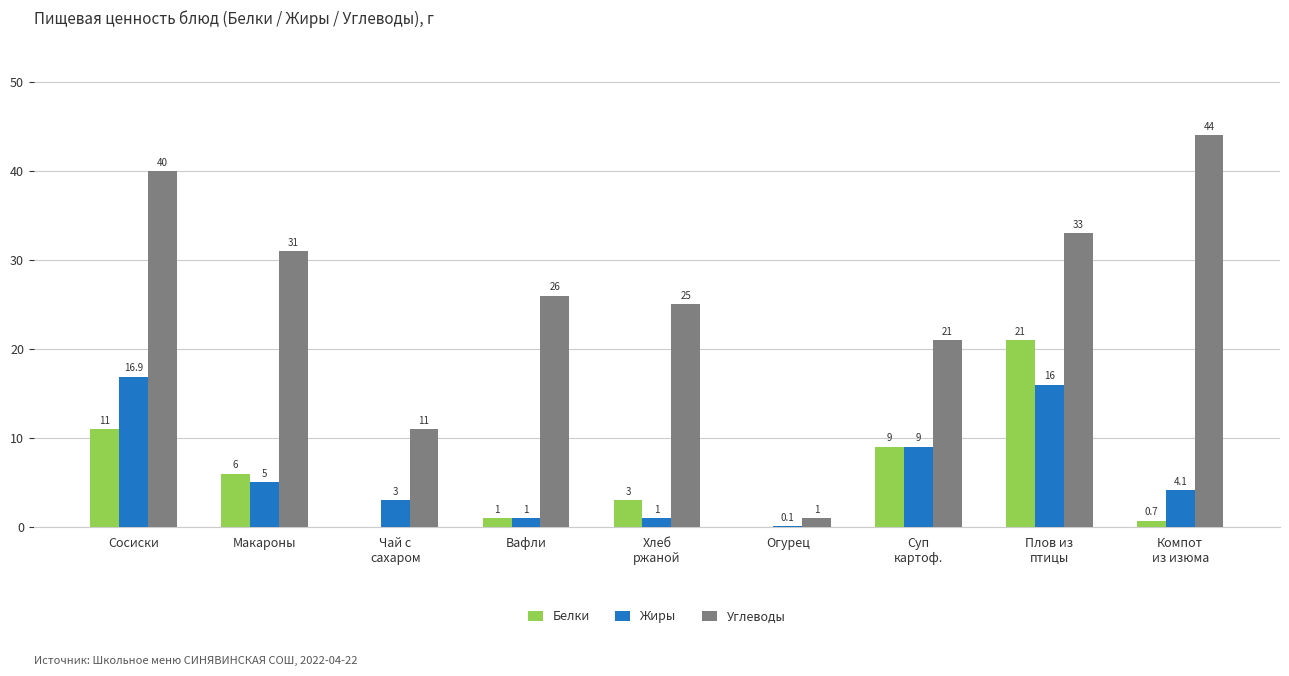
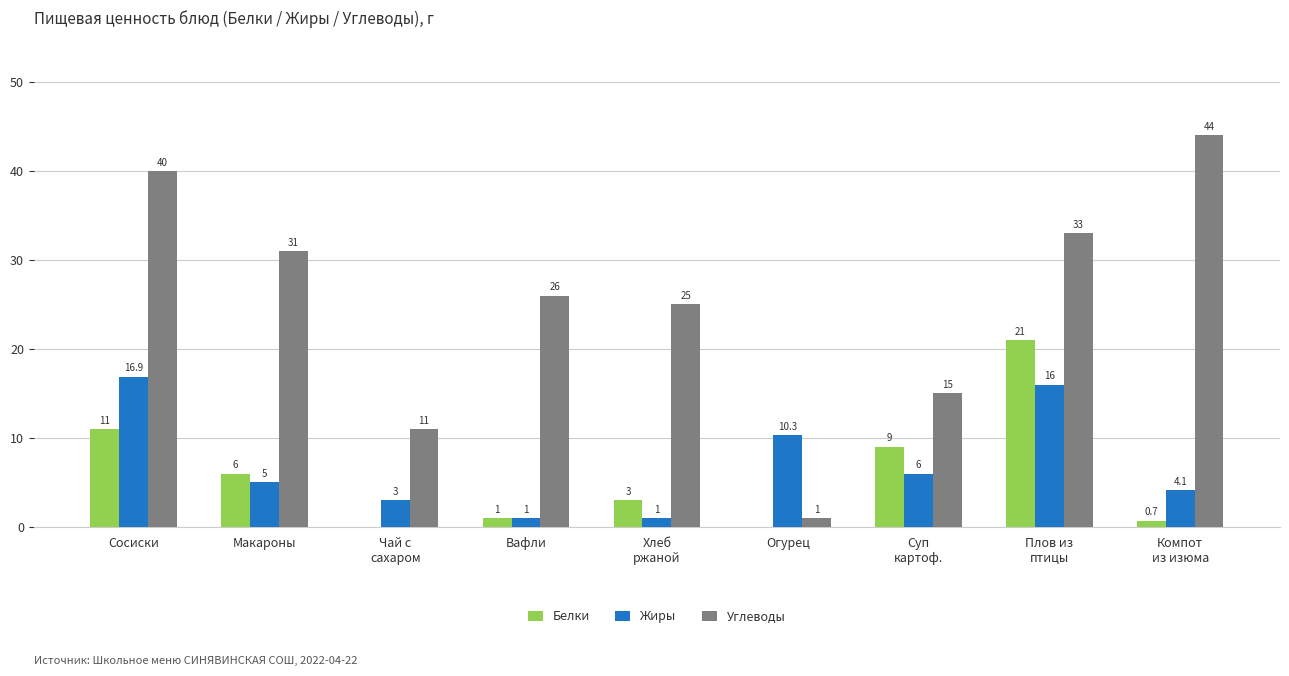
  {
    "Белки": {
      "Сосиски": 11,
      "Макароны": 6,
      "Вафли": 1,
      "Хлеб ржаной": 3,
      "Суп картоф.": 9,
      "Плов из птицы": 21,
      "Компот из изюма": 0.7
    },
    "Жиры": {
      "Сосиски": 16.9,
      "Макароны": 5,
      "Чай с сахаром": 3,
      "Вафли": 1,
      "Хлеб ржаной": 1,
-     "Огурец": 0.1,
-     "Суп картоф.": 9,
+     "Огурец": 10.3,
+     "Суп картоф.": 6,
      "Плов из птицы": 16,
      "Компот из изюма": 4.1
    },
    "Углеводы": {
      "Сосиски": 40,
      "Макароны": 31,
      "Чай с сахаром": 11,
      "Вафли": 26,
      "Хлеб ржаной": 25,
      "Огурец": 1,
-     "Суп картоф.": 21,
+     "Суп картоф.": 15,
      "Плов из птицы": 33,
      "Компот из изюма": 44
    }
  }
